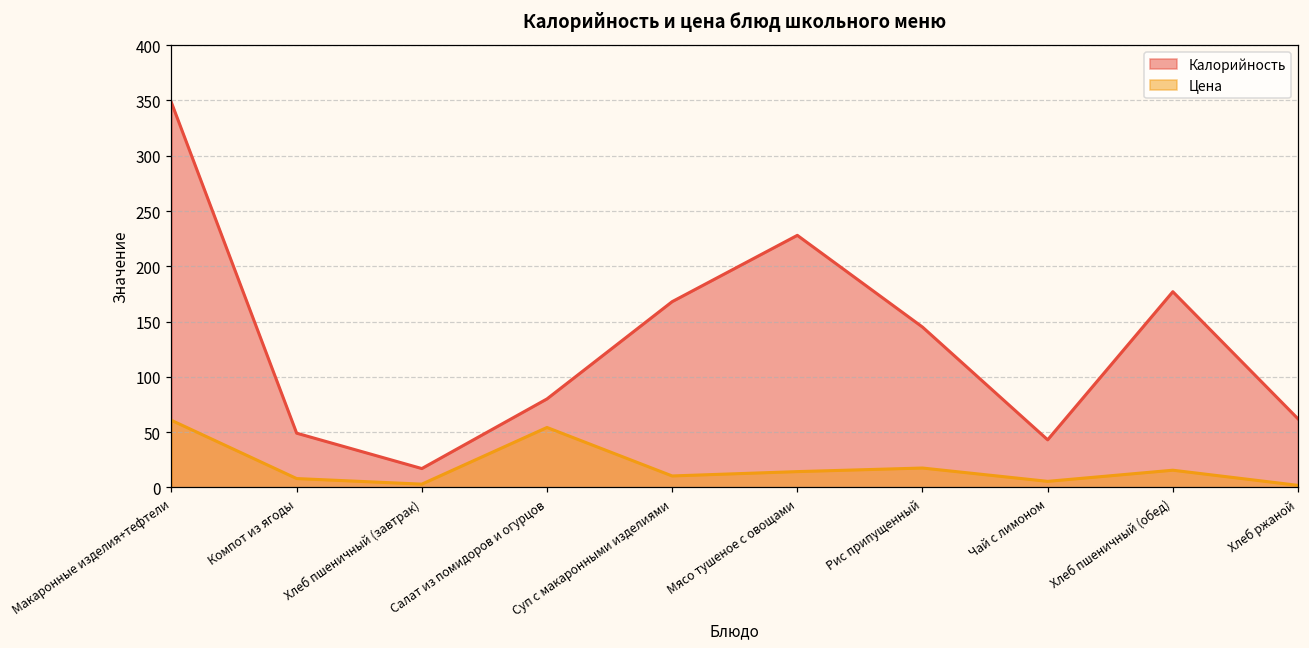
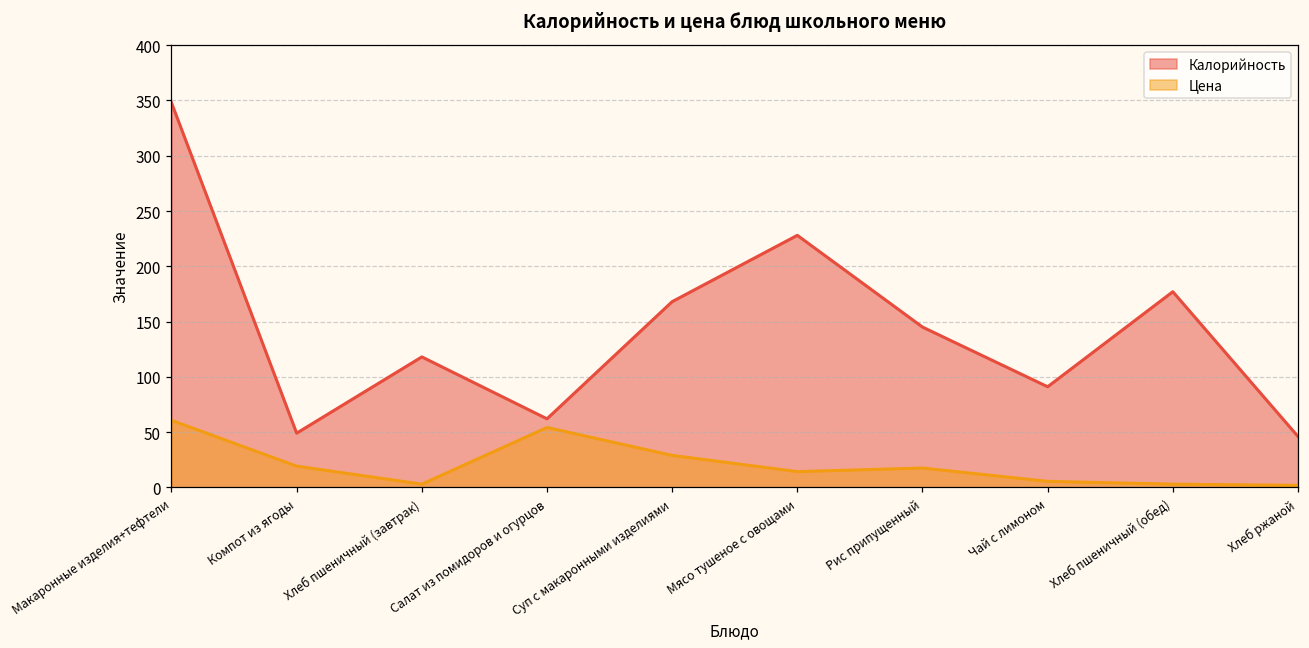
  {
    "Калорийность": {
      "Макаронные изделия+тефтели": 348,
      "Компот из ягоды": 49,
-     "Хлеб пшеничный (завтрак)": 17,
-     "Салат из помидоров и огурцов": 80,
+     "Хлеб пшеничный (завтрак)": 118,
+     "Салат из помидоров и огурцов": 62,
      "Суп с макаронными изделиями": 168,
      "Мясо тушеное с овощами": 228,
      "Рис припущенный": 145,
-     "Чай с лимоном": 43,
+     "Чай с лимоном": 91,
      "Хлеб пшеничный (обед)": 177,
-     "Хлеб ржаной": 62
+     "Хлеб ржаной": 46
    },
    "Цена": {
      "Макаронные изделия+тефтели": 61,
-     "Компот из ягоды": 8,
+     "Компот из ягоды": 19,
      "Хлеб пшеничный (завтрак)": 3,
      "Салат из помидоров и огурцов": 54,
-     "Суп с макаронными изделиями": 10,
+     "Суп с макаронными изделиями": 29,
      "Мясо тушеное с овощами": 14,
      "Рис припущенный": 17,
      "Чай с лимоном": 5,
-     "Хлеб пшеничный (обед)": 16,
+     "Хлеб пшеничный (обед)": 3,
      "Хлеб ржаной": 2
    }
  }
